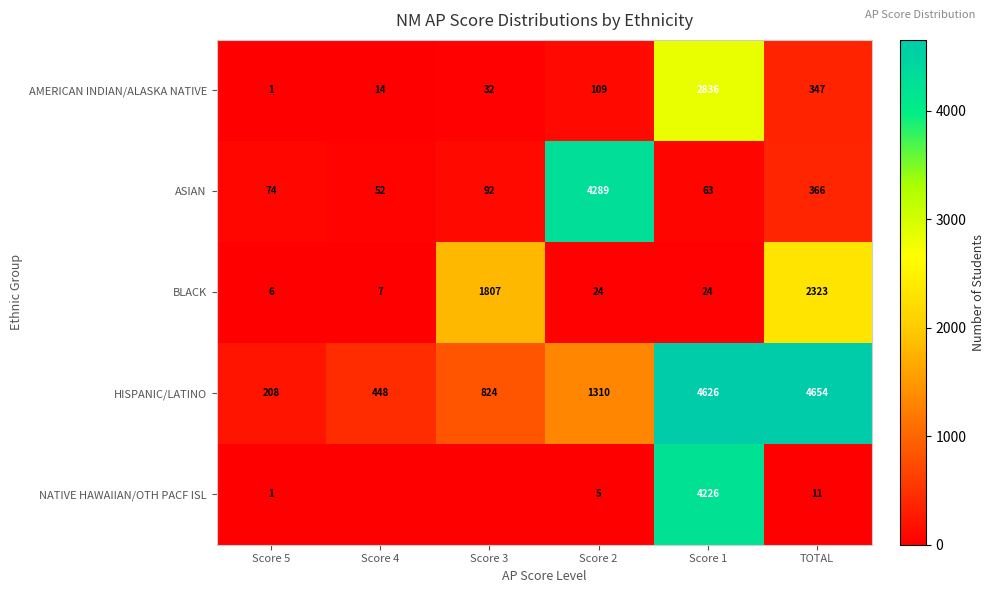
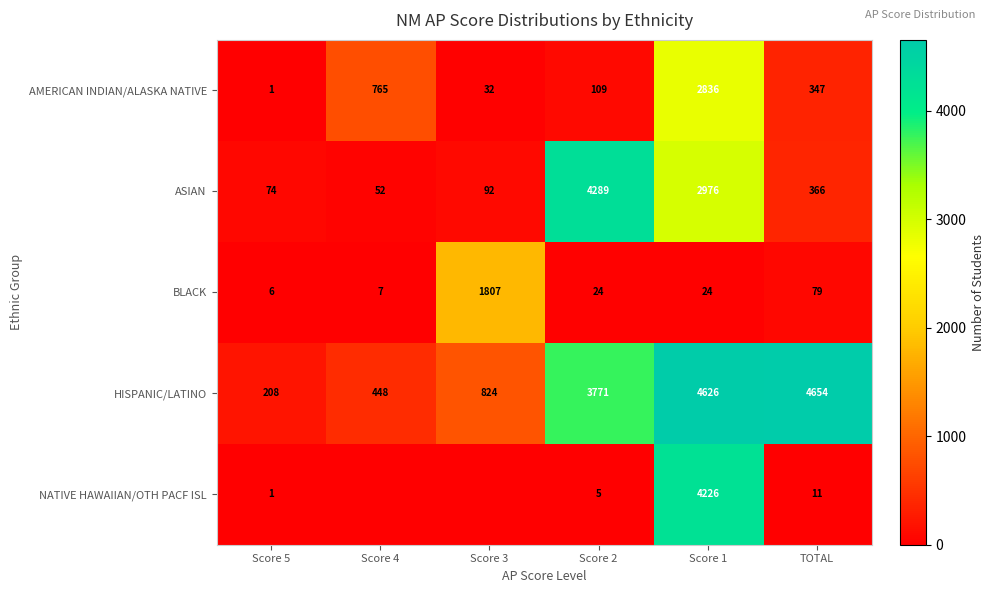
  {
    "AMERICAN INDIAN/ALASKA NATIVE": {
      "Score 5": 1,
-     "Score 4": 14,
+     "Score 4": 765,
      "Score 3": 32,
      "Score 2": 109,
      "Score 1": 2836,
      "TOTAL": 347
    },
    "ASIAN": {
      "Score 5": 74,
      "Score 4": 52,
      "Score 3": 92,
      "Score 2": 4289,
-     "Score 1": 63,
+     "Score 1": 2976,
      "TOTAL": 366
    },
    "BLACK": {
      "Score 5": 6,
      "Score 4": 7,
      "Score 3": 1807,
      "Score 2": 24,
      "Score 1": 24,
-     "TOTAL": 2323
+     "TOTAL": 79
    },
    "HISPANIC/LATINO": {
      "Score 5": 208,
      "Score 4": 448,
      "Score 3": 824,
-     "Score 2": 1310,
+     "Score 2": 3771,
      "Score 1": 4626,
      "TOTAL": 4654
    },
    "NATIVE HAWAIIAN/OTH PACF ISL": {
      "Score 5": 1,
      "Score 2": 5,
      "Score 1": 4226,
      "TOTAL": 11
    }
  }
